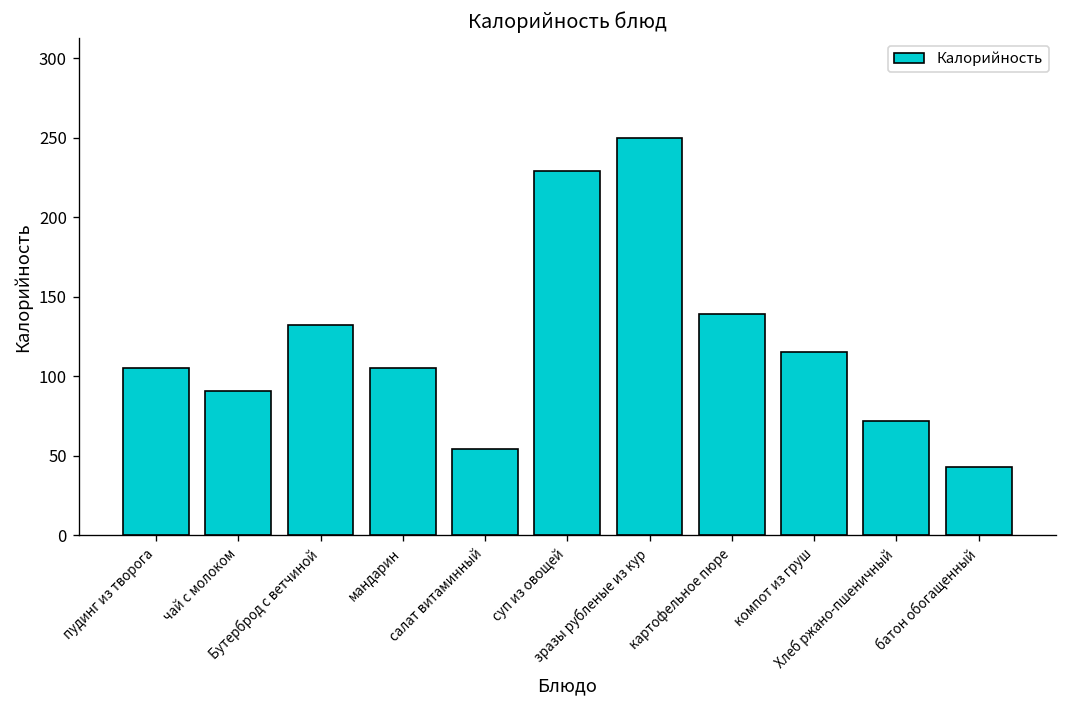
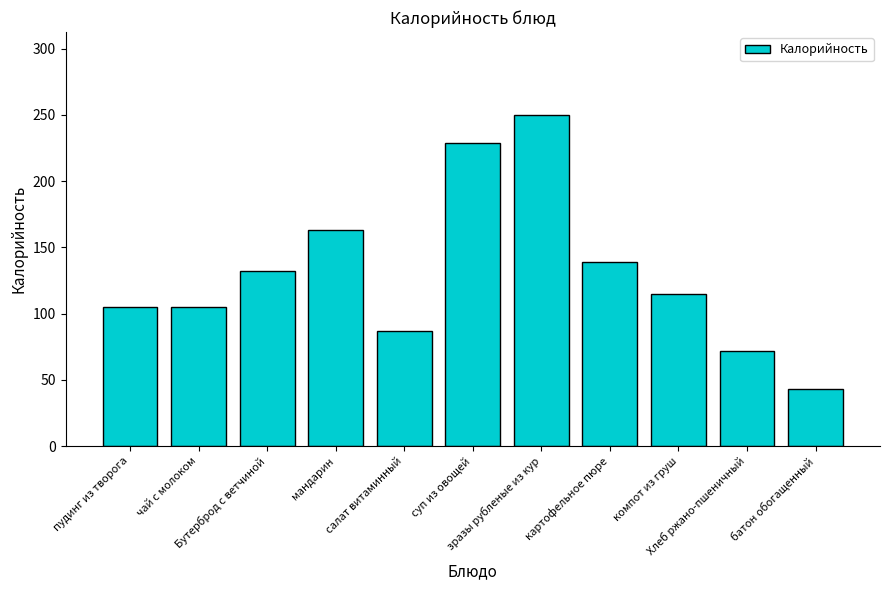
  {
    "пудинг из творога": 105,
-   "чай с молоком": 91,
+   "чай с молоком": 105,
    "Бутерброд с ветчиной": 132,
-   "мандарин": 105,
-   "салат витаминный": 54,
+   "мандарин": 163,
+   "салат витаминный": 87,
    "суп из овощей": 229,
    "зразы рубленые из кур": 250,
    "картофельное пюре": 139,
    "компот из груш": 115,
    "Хлеб ржано-пшеничный": 72,
    "батон обогащенный": 43
  }
